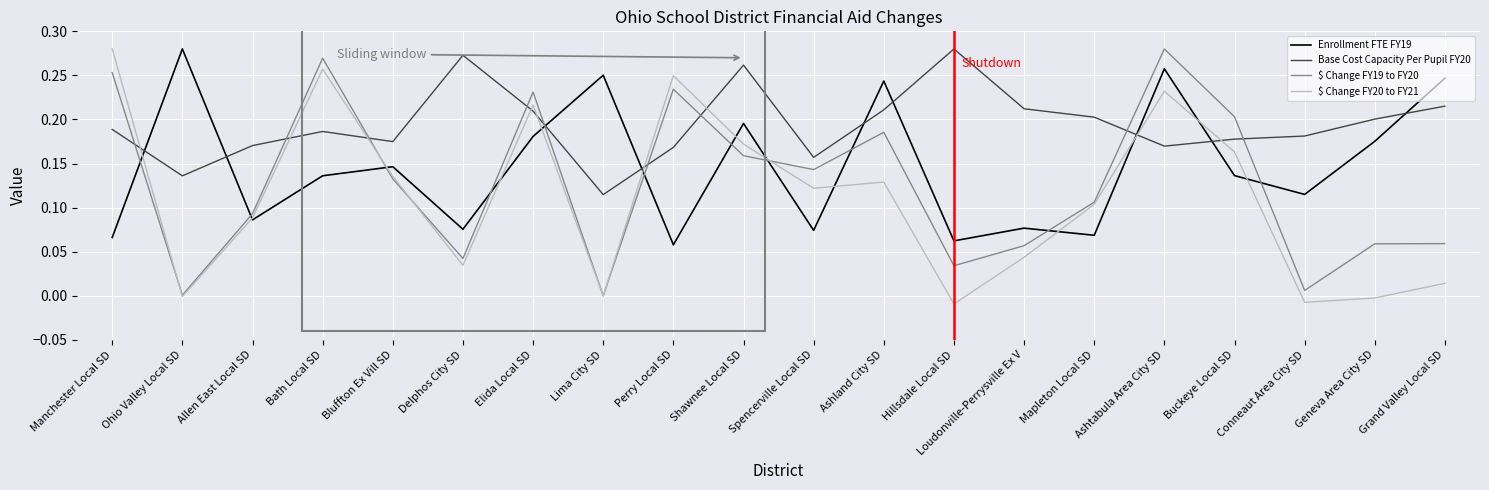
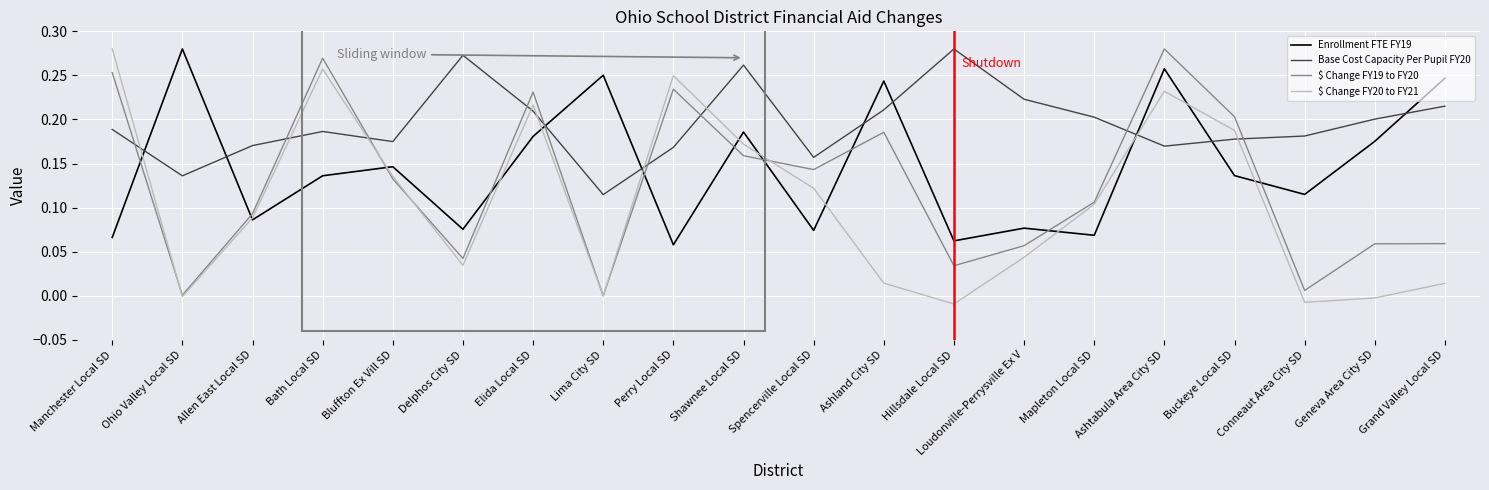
  {
    "Enrollment FTE FY19": {
      "Manchester Local SD": 0.07,
      "Ohio Valley Local SD": 0.28,
      "Bath Local SD": 0.14,
      "Bluffton Ex Vill SD": 0.15,
      "Delphos City SD": 0.08,
      "Elida Local SD": 0.18,
      "Lima City SD": 0.25,
      "Perry Local SD": 0.06,
-     "Shawnee Local SD": 0.20,
+     "Shawnee Local SD": 0.19,
      "Spencerville Local SD": 0.07,
      "Ashland City SD": 0.24,
      "Hillsdale Local SD": 0.06,
      "Loudonville-Perrysville Ex V": 0.08,
      "Mapleton Local SD": 0.07,
      "Ashtabula Area City SD": 0.26,
      "Buckeye Local SD": 0.14,
      "Conneaut Area City SD": 0.12,
      "Geneva Area City SD": 0.18
    },
    "Base Cost Capacity Per Pupil FY20": {
      "Manchester Local SD": 0.19,
      "Ohio Valley Local SD": 0.14,
      "Allen East Local SD": 0.17,
      "Bath Local SD": 0.19,
      "Bluffton Ex Vill SD": 0.17,
      "Delphos City SD": 0.27,
      "Elida Local SD": 0.21,
      "Lima City SD": 0.11,
      "Perry Local SD": 0.17,
      "Shawnee Local SD": 0.26,
      "Spencerville Local SD": 0.16,
      "Ashland City SD": 0.21,
      "Hillsdale Local SD": 0.28,
-     "Loudonville-Perrysville Ex V": 0.21,
+     "Loudonville-Perrysville Ex V": 0.22,
      "Mapleton Local SD": 0.20,
      "Ashtabula Area City SD": 0.17,
      "Buckeye Local SD": 0.18,
      "Conneaut Area City SD": 0.18,
      "Geneva Area City SD": 0.20,
      "Grand Valley Local SD": 0.22
    },
    "$ Change FY19 to FY20": {
      "Manchester Local SD": 0.25,
      "Allen East Local SD": 0.09,
      "Bath Local SD": 0.27,
      "Delphos City SD": 0.04,
      "Elida Local SD": 0.23,
      "Perry Local SD": 0.23,
      "Shawnee Local SD": 0.16,
      "Spencerville Local SD": 0.14,
      "Ashland City SD": 0.19,
      "Hillsdale Local SD": 0.03,
      "Loudonville-Perrysville Ex V": 0.06,
      "Ashtabula Area City SD": 0.28,
      "Buckeye Local SD": 0.20,
      "Conneaut Area City SD": 0.01,
      "Geneva Area City SD": 0.06,
      "Grand Valley Local SD": 0.06
    },
    "$ Change FY20 to FY21": {
      "Manchester Local SD": 0.28,
      "Bath Local SD": 0.26,
      "Delphos City SD": 0.03,
      "Elida Local SD": 0.22,
      "Perry Local SD": 0.25,
      "Shawnee Local SD": 0.17,
      "Spencerville Local SD": 0.12,
-     "Ashland City SD": 0.13,
+     "Ashland City SD": 0.01,
      "Hillsdale Local SD": -0.01,
      "Loudonville-Perrysville Ex V": 0.04,
      "Ashtabula Area City SD": 0.23,
-     "Buckeye Local SD": 0.16,
+     "Buckeye Local SD": 0.19,
      "Conneaut Area City SD": -0.01,
      "Geneva Area City SD": 0.00,
      "Grand Valley Local SD": 0.01
    }
  }
